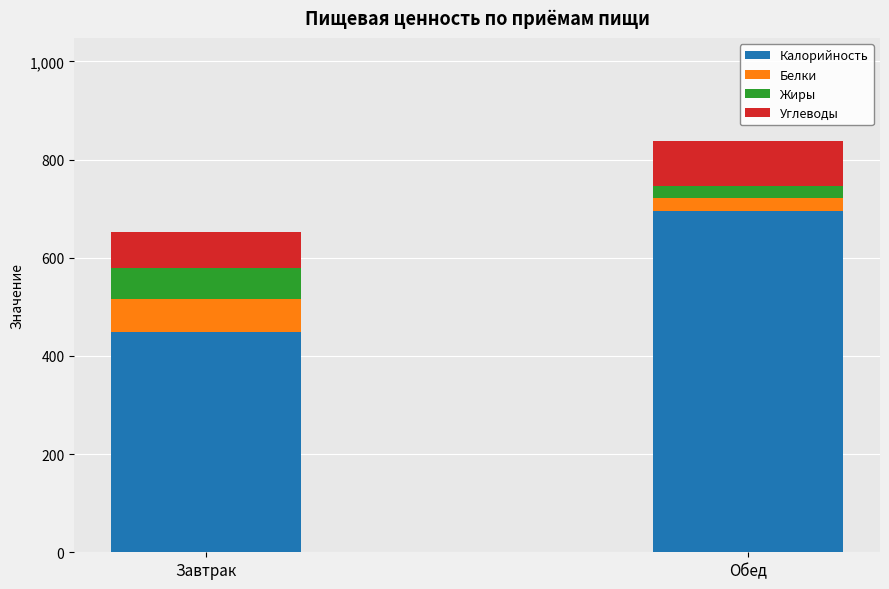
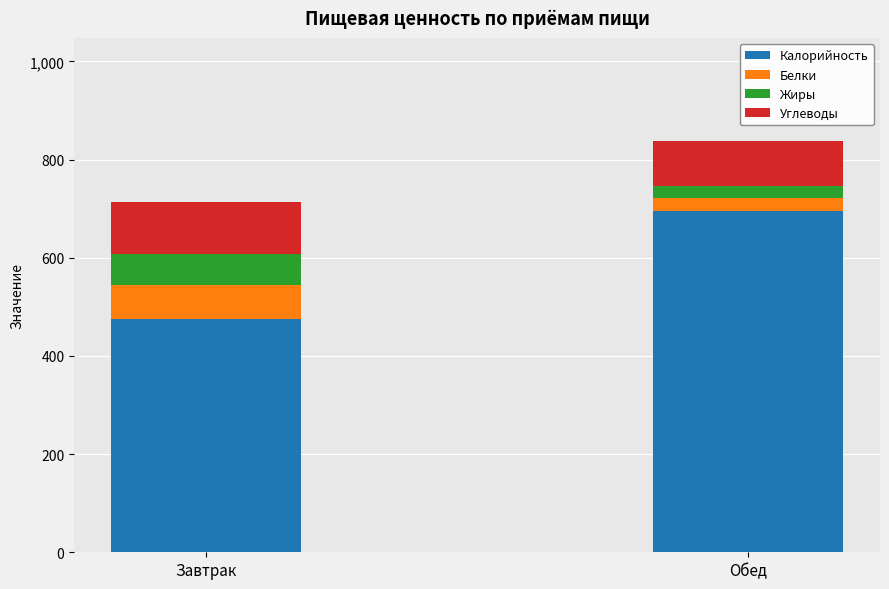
  {
    "Калорийность": {
-     "Завтрак": 450,
+     "Завтрак": 480,
      "Обед": 700
    },
    "Белки": {
      "Завтрак": 70,
      "Обед": 30
    },
    "Жиры": {
      "Завтрак": 60,
      "Обед": 30
    },
    "Углеводы": {
-     "Завтрак": 70,
+     "Завтрак": 110,
      "Обед": 90
    }
  }
